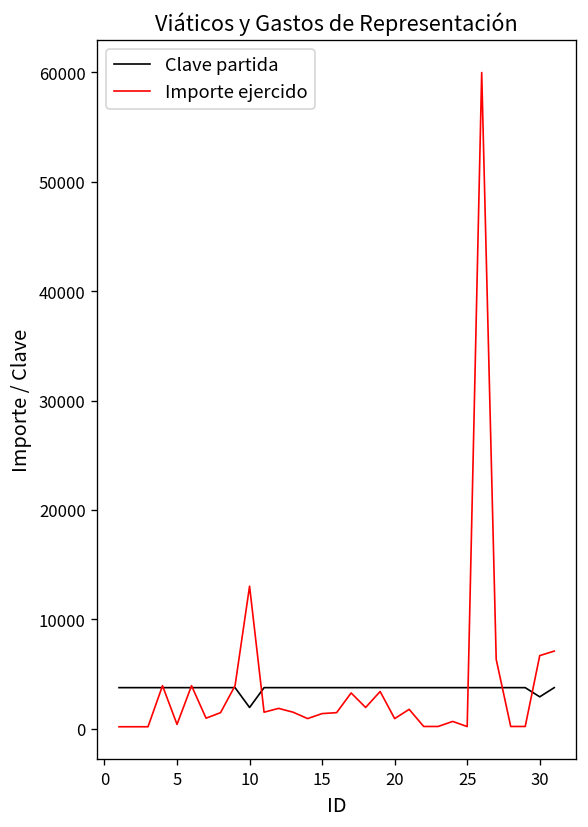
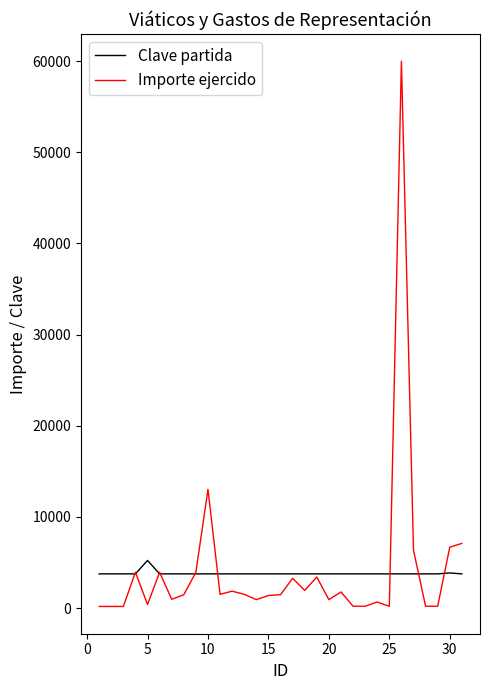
  {
    "Clave partida": {
-     "5": 4000,
-     "10": 2000,
+     "5": 5000,
+     "10": 4000,
      "15": 4000,
      "20": 4000,
      "25": 4000,
-     "30": 3000
+     "30": 4000
    },
    "Importe ejercido": {
      "5": 0,
      "10": 13000,
      "15": 1000,
      "20": 1000,
      "25": 0,
      "30": 7000
    }
  }
